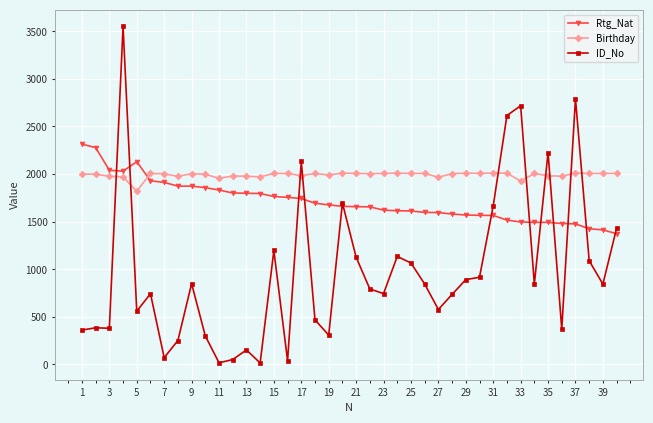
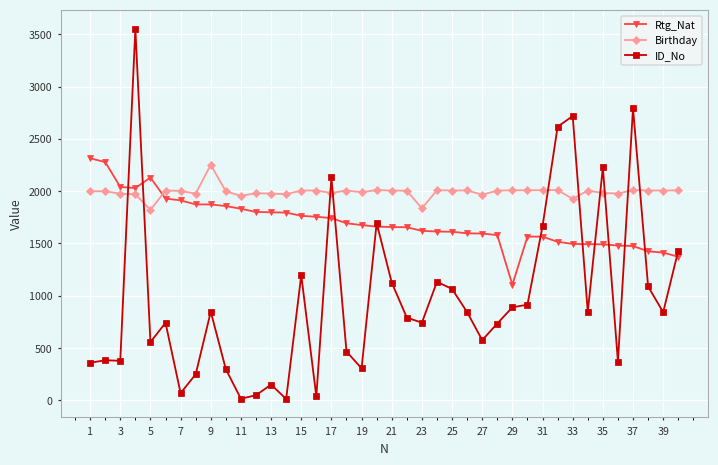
  {
    "Rtg_Nat": {
      "1": 2300,
      "3": 2000,
      "5": 2100,
      "7": 1900,
      "9": 1900,
      "11": 1800,
      "13": 1800,
      "15": 1800,
      "17": 1700,
      "19": 1700,
      "21": 1700,
      "23": 1600,
      "25": 1600,
      "27": 1600,
-     "29": 1600,
+     "29": 1100,
      "31": 1600,
      "33": 1500,
      "35": 1500,
      "37": 1500,
      "39": 1400
    },
    "Birthday": {
      "1": 2000,
      "3": 2000,
      "5": 1800,
      "7": 2000,
-     "9": 2000,
+     "9": 2300,
      "11": 2000,
      "13": 2000,
      "15": 2000,
      "17": 2000,
      "19": 2000,
      "21": 2000,
-     "23": 2000,
+     "23": 1800,
      "25": 2000,
      "27": 2000,
      "29": 2000,
      "31": 2000,
      "33": 1900,
      "35": 2000,
      "37": 2000,
      "39": 2000
    },
    "ID_No": {
      "1": 400,
      "3": 400,
      "5": 600,
      "7": 100,
      "9": 800,
      "11": 0,
      "13": 200,
      "15": 1200,
      "17": 2100,
      "19": 300,
      "21": 1100,
      "23": 700,
      "25": 1100,
      "27": 600,
      "29": 900,
      "31": 1700,
      "33": 2700,
      "35": 2200,
      "37": 2800,
      "39": 800
    }
  }
